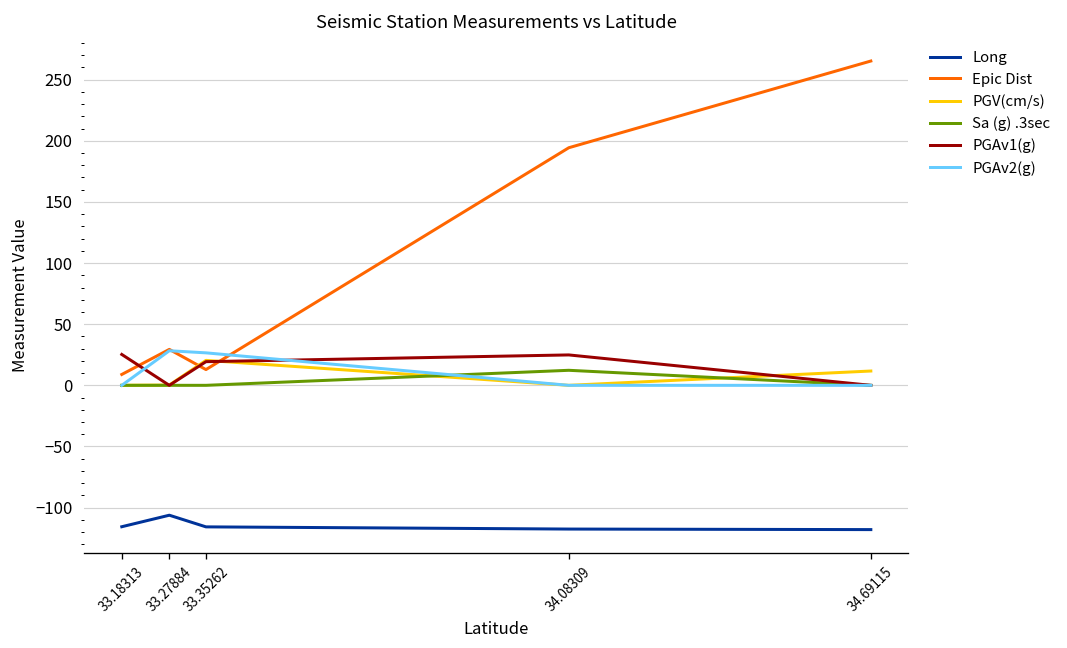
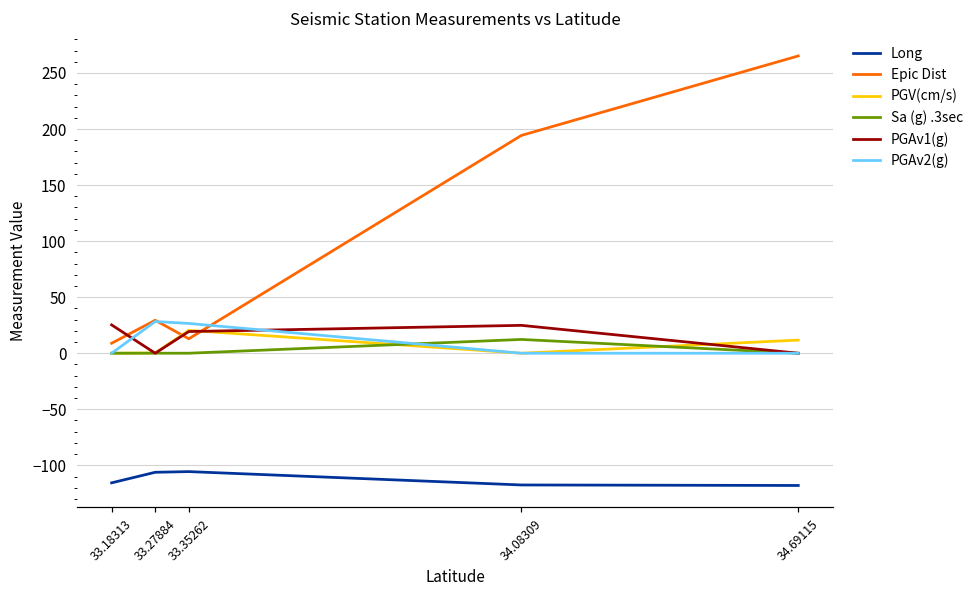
  {
    "Long": {
      "33.18313": -116,
      "33.27884": -106,
-     "33.35262": -116,
+     "33.35262": -106,
      "34.08309": -118,
      "34.69115": -118
    },
    "Epic Dist": {
      "33.18313": 9,
      "33.35262": 13,
      "34.08309": 194,
      "34.69115": 265
    },
    "PGV(cm/s)": {
      "34.69115": 12
    },
    "Sa (g) .3sec": {
      "33.35262": 0,
      "34.08309": 12
    },
    "PGAv1(g)": {
      "33.18313": 25,
      "34.08309": 25
    },
    "PGAv2(g)": {
      "33.35262": 27
    }
  }
